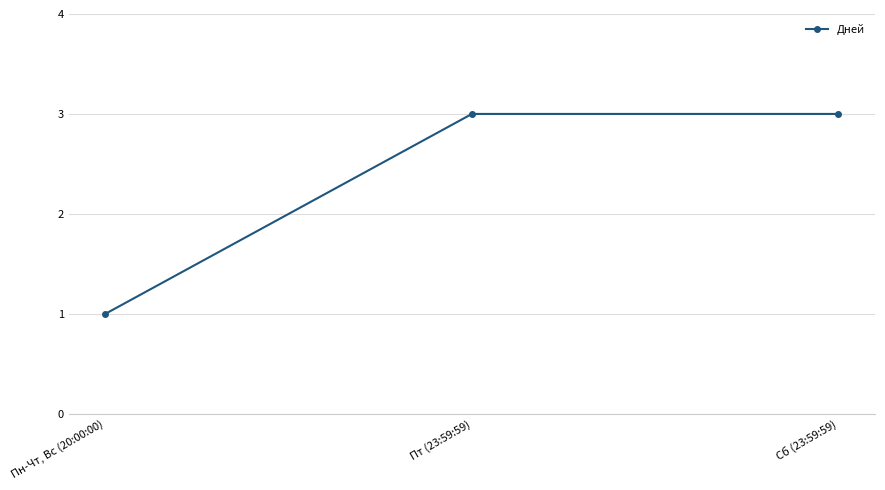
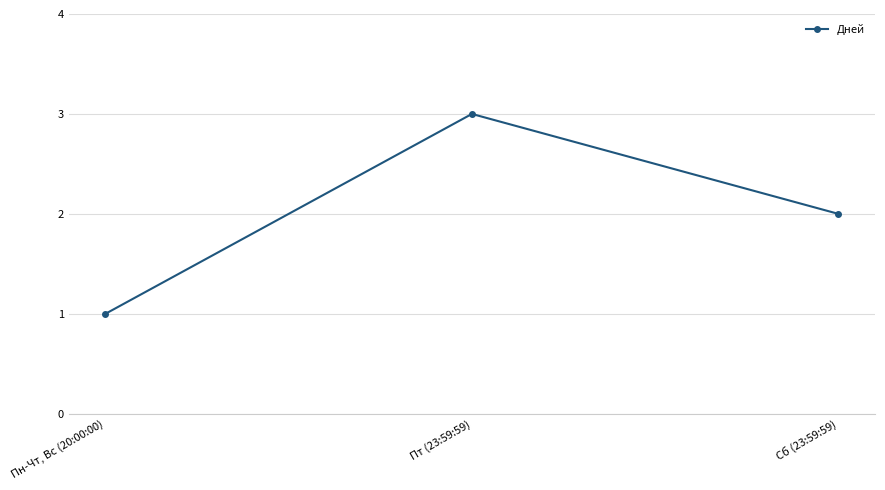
  {
    "Пн-Чт, Вс (20:00:00)": 1,
    "Пт (23:59:59)": 3,
-   "Сб (23:59:59)": 3
+   "Сб (23:59:59)": 2
  }
